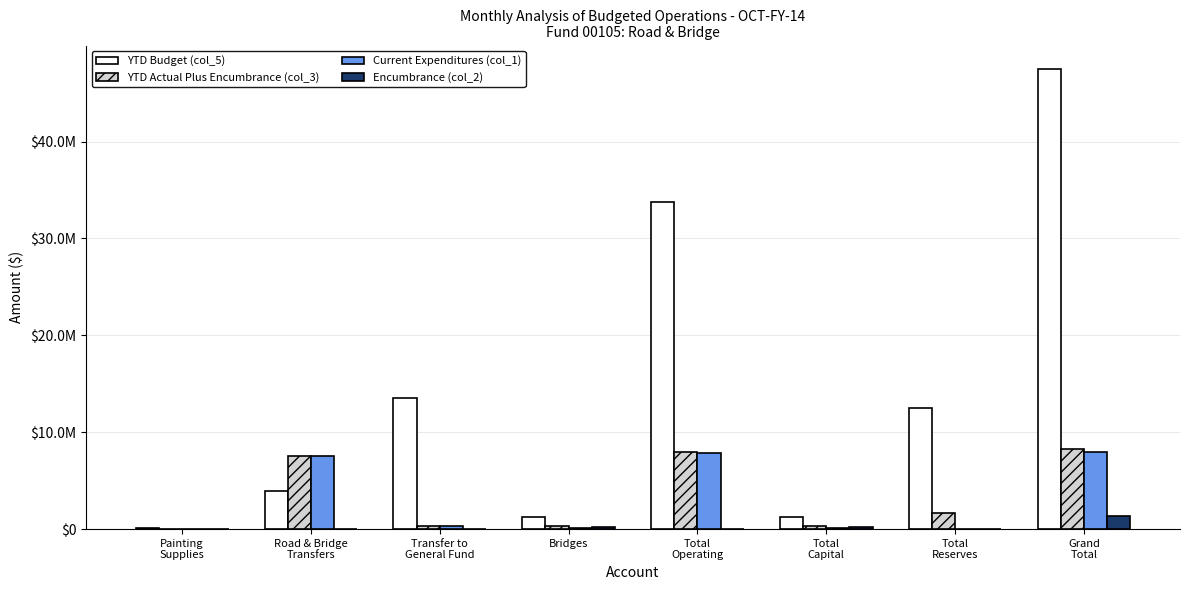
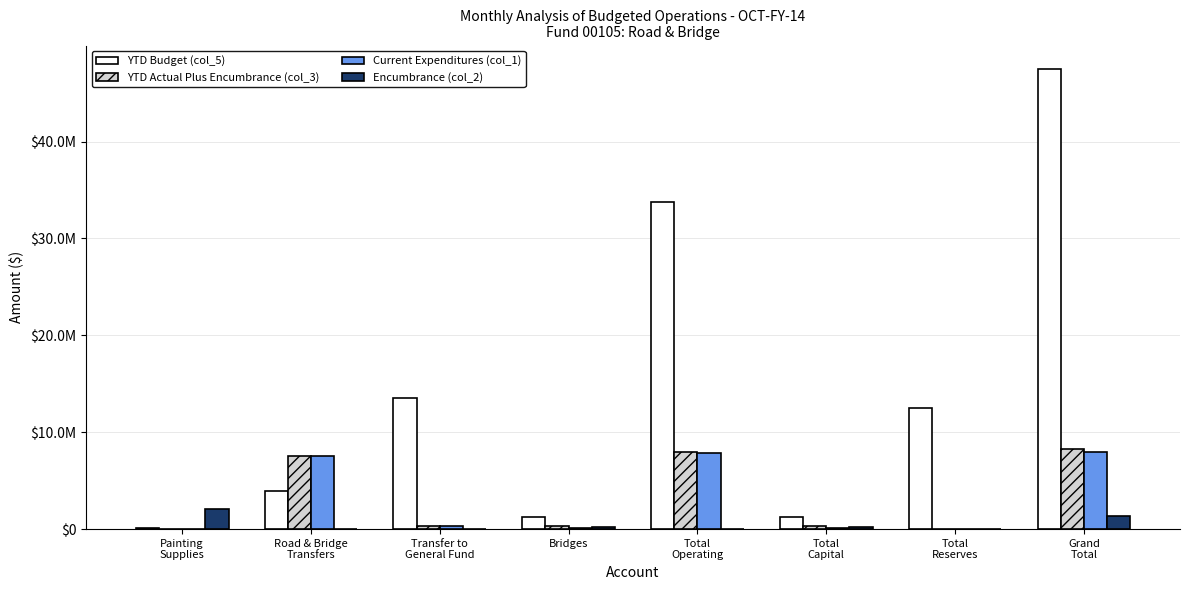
  {
    "YTD Budget (col_5)": {
      "Road & Bridge Transfers": "$4000000",
      "Transfer to General Fund": "$14000000",
      "Bridges": "$1000000",
      "Total Operating": "$34000000",
      "Total Capital": "$1000000",
      "Total Reserves": "$13000000",
      "Grand Total": "$48000000"
    },
    "YTD Actual Plus Encumbrance (col_3)": {
      "Road & Bridge Transfers": "$8000000",
      "Transfer to General Fund": "$0",
      "Bridges": "$0",
      "Total Operating": "$8000000",
      "Total Capital": "$0",
-     "Total Reserves": "$2000000",
+     "Total Reserves": "$0",
      "Grand Total": "$8000000"
    },
    "Current Expenditures (col_1)": {
      "Painting Supplies": "$0",
      "Road & Bridge Transfers": "$8000000",
      "Transfer to General Fund": "$0",
      "Total Operating": "$8000000",
      "Total Reserves": "$0",
      "Grand Total": "$8000000"
    },
    "Encumbrance (col_2)": {
-     "Painting Supplies": "$0",
+     "Painting Supplies": "$2000000",
      "Road & Bridge Transfers": "$0",
      "Transfer to General Fund": "$0",
      "Total Reserves": "$0",
      "Grand Total": "$1000000"
    }
  }
